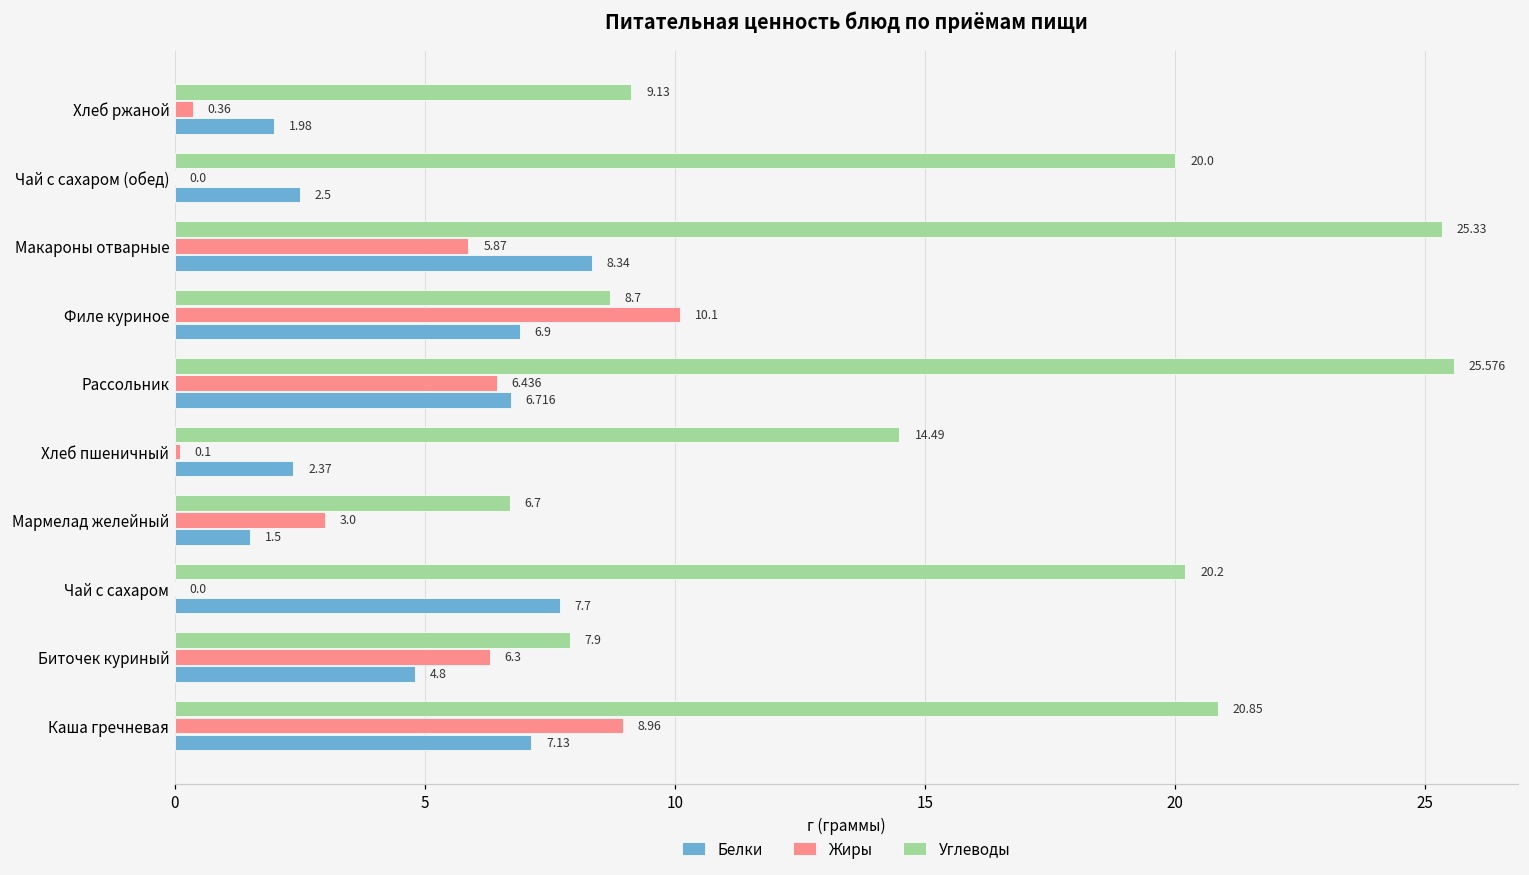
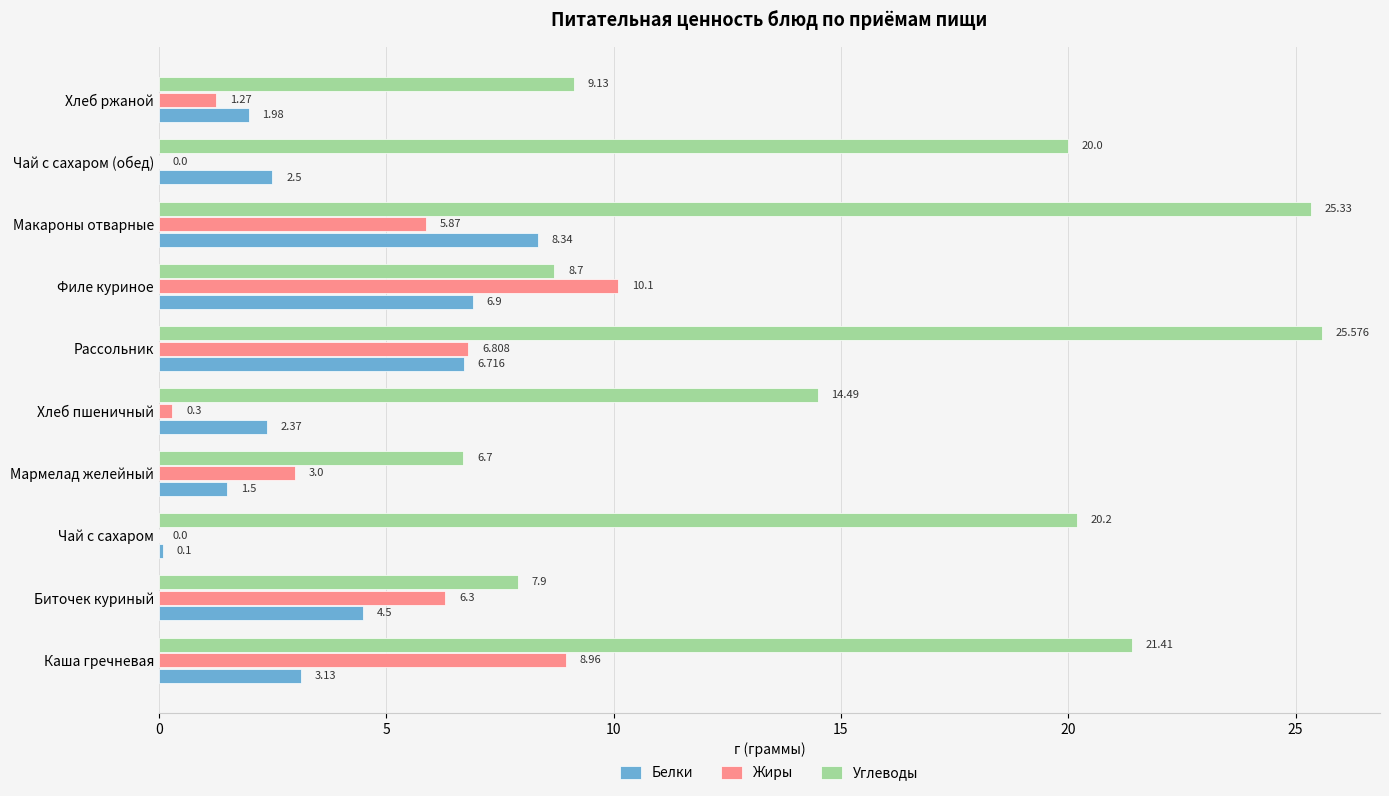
  {
    "Белки": {
      "Хлеб ржаной": 1.98,
      "Чай с сахаром (обед)": 2.5,
      "Макароны отварные": 8.34,
      "Филе куриное": 6.9,
      "Рассольник": 6.716,
      "Хлеб пшеничный": 2.37,
      "Мармелад желейный": 1.5,
-     "Чай с сахаром": 7.7,
-     "Биточек куриный": 4.8,
-     "Каша гречневая": 7.13
+     "Чай с сахаром": 0.1,
+     "Биточек куриный": 4.5,
+     "Каша гречневая": 3.13
    },
    "Жиры": {
-     "Хлеб ржаной": 0.36,
+     "Хлеб ржаной": 1.27,
      "Чай с сахаром (обед)": 0.0,
      "Макароны отварные": 5.87,
      "Филе куриное": 10.1,
-     "Рассольник": 6.436,
-     "Хлеб пшеничный": 0.1,
+     "Рассольник": 6.808,
+     "Хлеб пшеничный": 0.3,
      "Мармелад желейный": 3.0,
      "Чай с сахаром": 0.0,
      "Биточек куриный": 6.3,
      "Каша гречневая": 8.96
    },
    "Углеводы": {
      "Хлеб ржаной": 9.13,
      "Чай с сахаром (обед)": 20.0,
      "Макароны отварные": 25.33,
      "Филе куриное": 8.7,
      "Рассольник": 25.576,
      "Хлеб пшеничный": 14.49,
      "Мармелад желейный": 6.7,
      "Чай с сахаром": 20.2,
      "Биточек куриный": 7.9,
-     "Каша гречневая": 20.85
+     "Каша гречневая": 21.41
    }
  }
